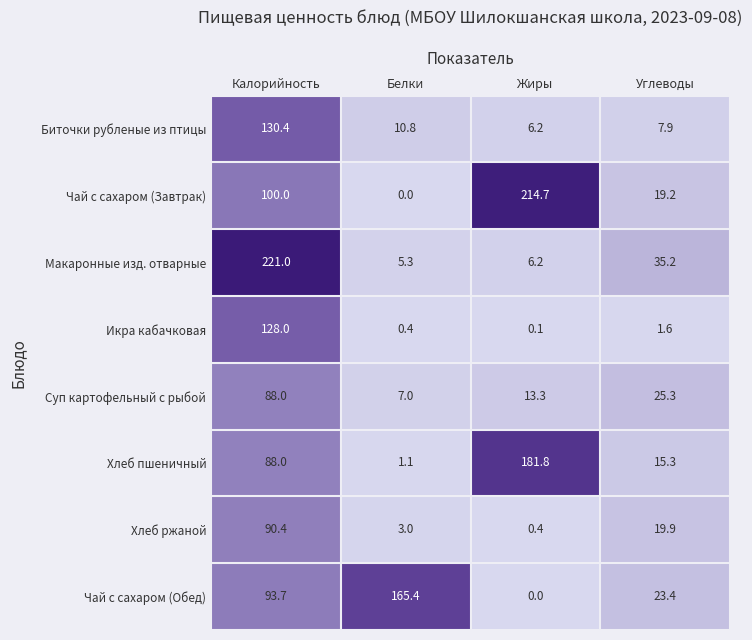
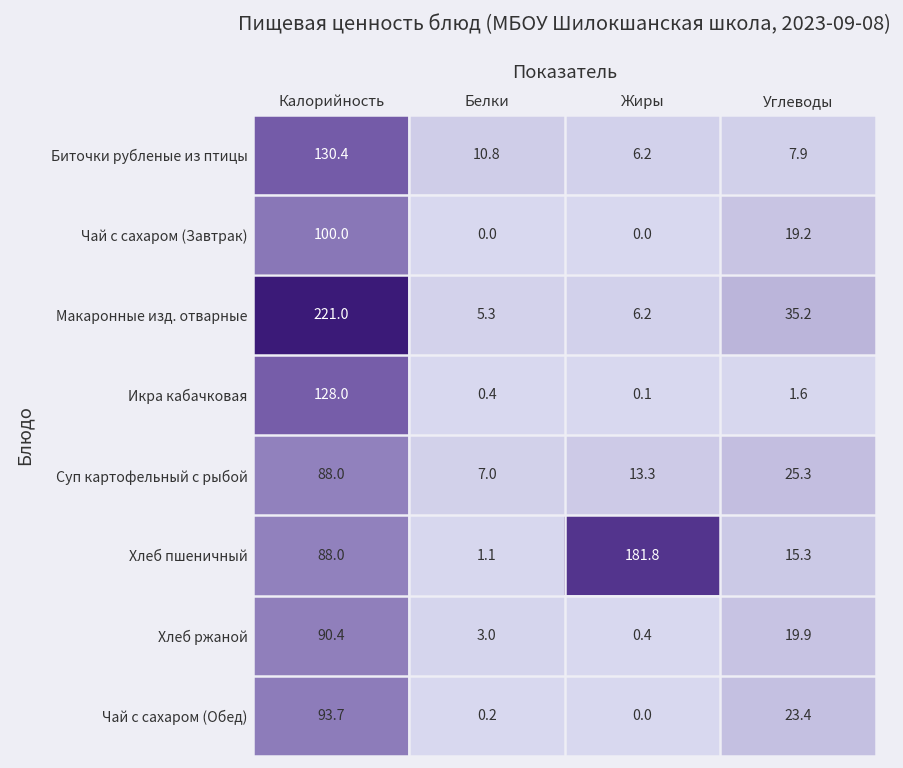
  {
    "Биточки рубленые из птицы": {
      "Калорийность": 130.4,
      "Белки": 10.8,
      "Жиры": 6.2,
      "Углеводы": 7.9
    },
    "Чай с сахаром (Завтрак)": {
      "Калорийность": 100.0,
      "Белки": 0.0,
-     "Жиры": 214.7,
+     "Жиры": 0.0,
      "Углеводы": 19.2
    },
    "Макаронные изд. отварные": {
      "Калорийность": 221.0,
      "Белки": 5.3,
      "Жиры": 6.2,
      "Углеводы": 35.2
    },
    "Икра кабачковая": {
      "Калорийность": 128.0,
      "Белки": 0.4,
      "Жиры": 0.1,
      "Углеводы": 1.6
    },
    "Суп картофельный с рыбой": {
      "Калорийность": 88.0,
      "Белки": 7.0,
      "Жиры": 13.3,
      "Углеводы": 25.3
    },
    "Хлеб пшеничный": {
      "Калорийность": 88.0,
      "Белки": 1.1,
      "Жиры": 181.8,
      "Углеводы": 15.3
    },
    "Хлеб ржаной": {
      "Калорийность": 90.4,
      "Белки": 3.0,
      "Жиры": 0.4,
      "Углеводы": 19.9
    },
    "Чай с сахаром (Обед)": {
      "Калорийность": 93.7,
-     "Белки": 165.4,
+     "Белки": 0.2,
      "Жиры": 0.0,
      "Углеводы": 23.4
    }
  }
